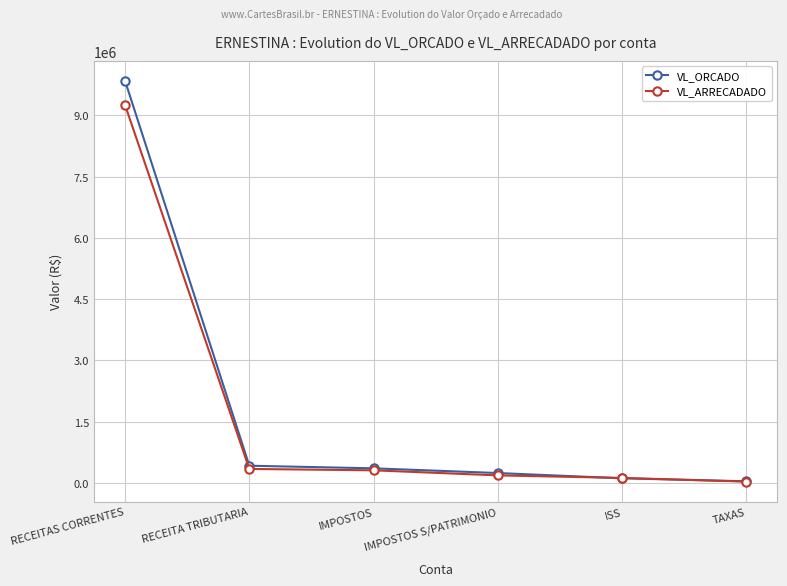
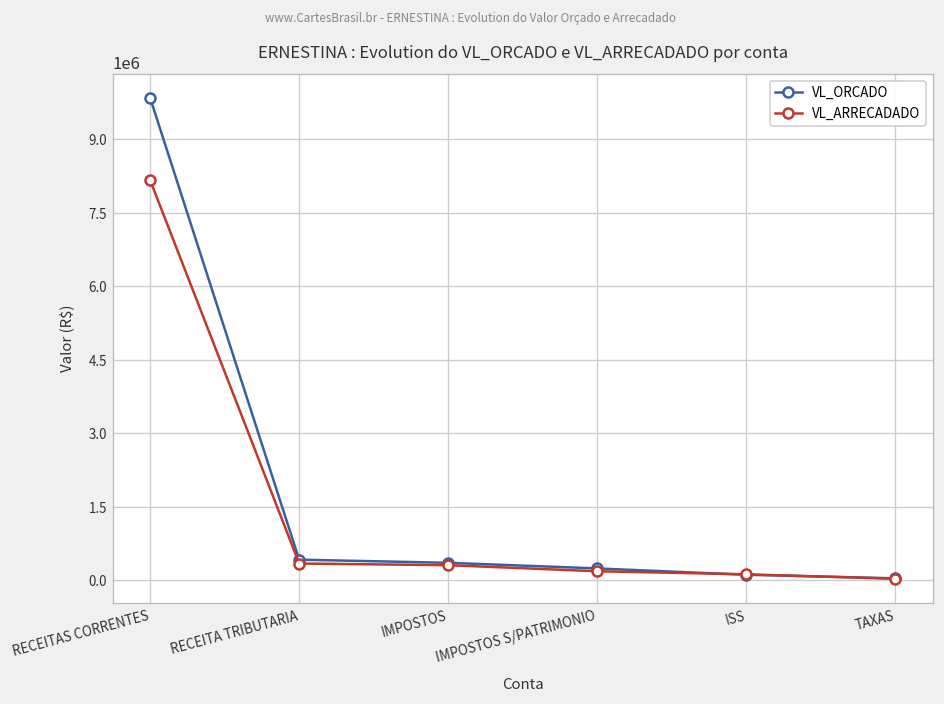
  {
    "VL_ORCADO": {
      "RECEITAS CORRENTES": 9800000,
      "RECEITA TRIBUTARIA": 400000
    },
    "VL_ARRECADADO": {
-     "RECEITAS CORRENTES": 9300000,
+     "RECEITAS CORRENTES": 8200000,
      "RECEITA TRIBUTARIA": 300000
    }
  }
